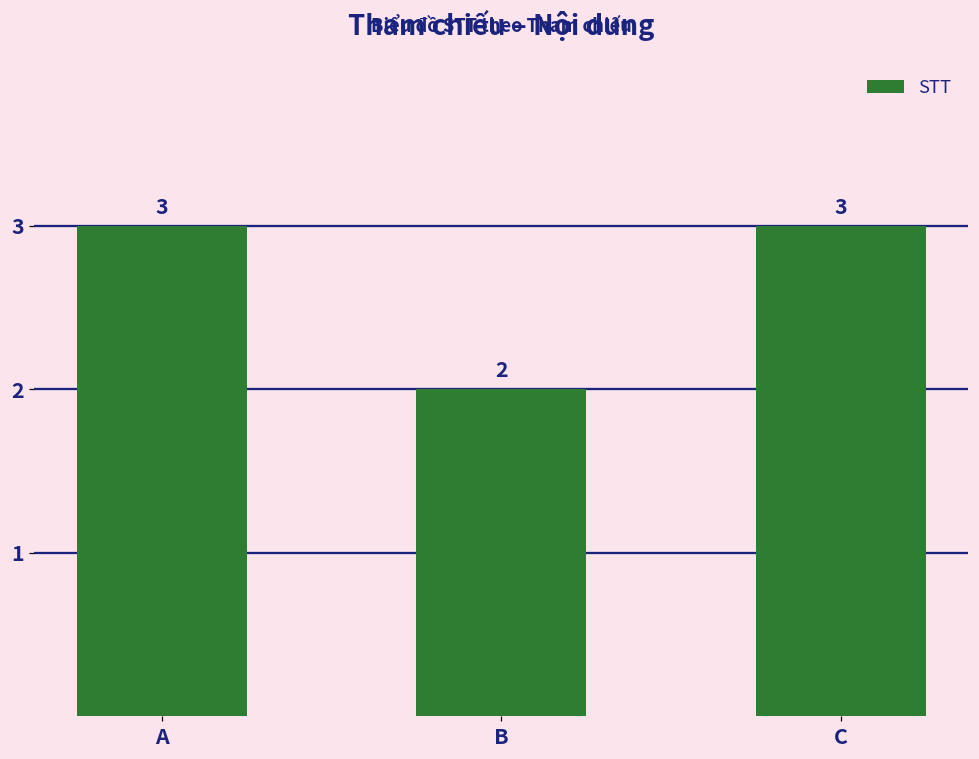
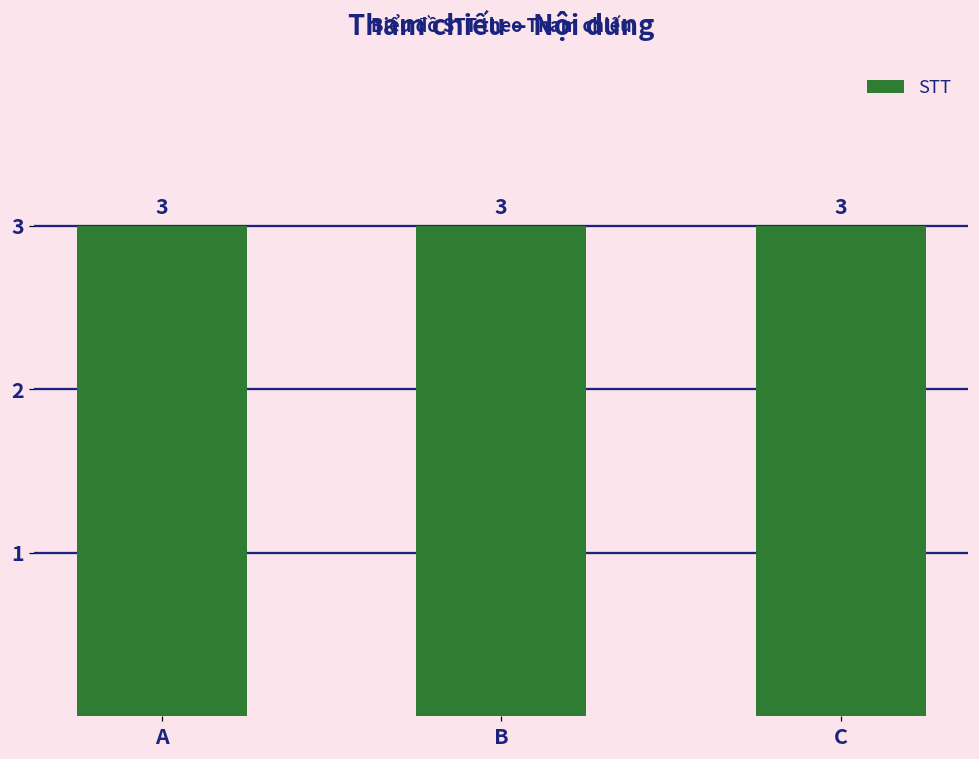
  {
    "A": 3,
-   "B": 2,
+   "B": 3,
    "C": 3
  }
